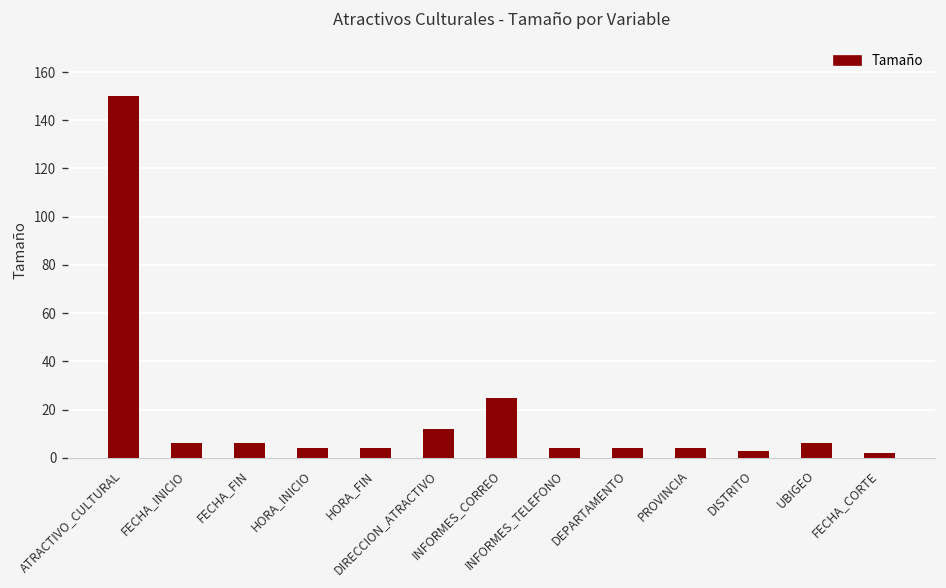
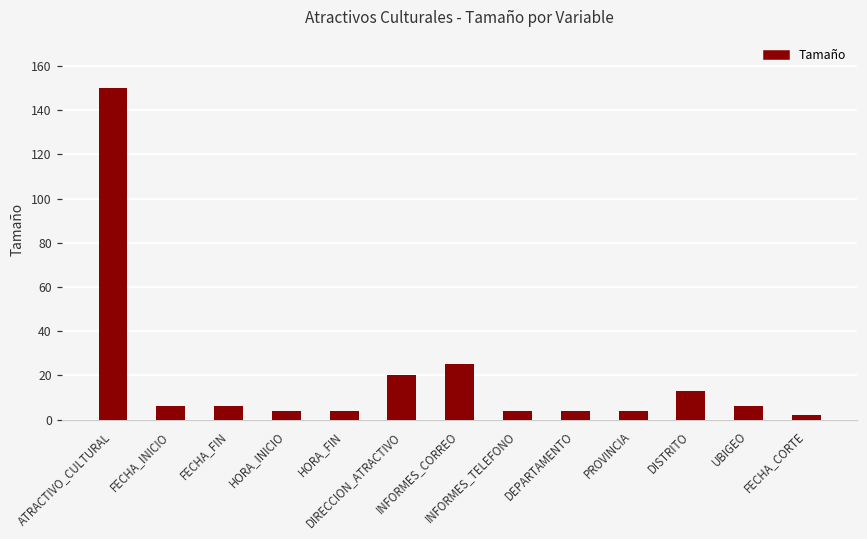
  {
    "ATRACTIVO_CULTURAL": 150,
    "FECHA_INICIO": 6,
    "FECHA_FIN": 6,
    "HORA_INICIO": 4,
    "HORA_FIN": 4,
-   "DIRECCION_ATRACTIVO": 12,
+   "DIRECCION_ATRACTIVO": 20,
    "INFORMES_CORREO": 25,
    "INFORMES_TELEFONO": 4,
    "DEPARTAMENTO": 4,
    "PROVINCIA": 4,
-   "DISTRITO": 3,
+   "DISTRITO": 13,
    "UBIGEO": 6,
    "FECHA_CORTE": 2
  }
